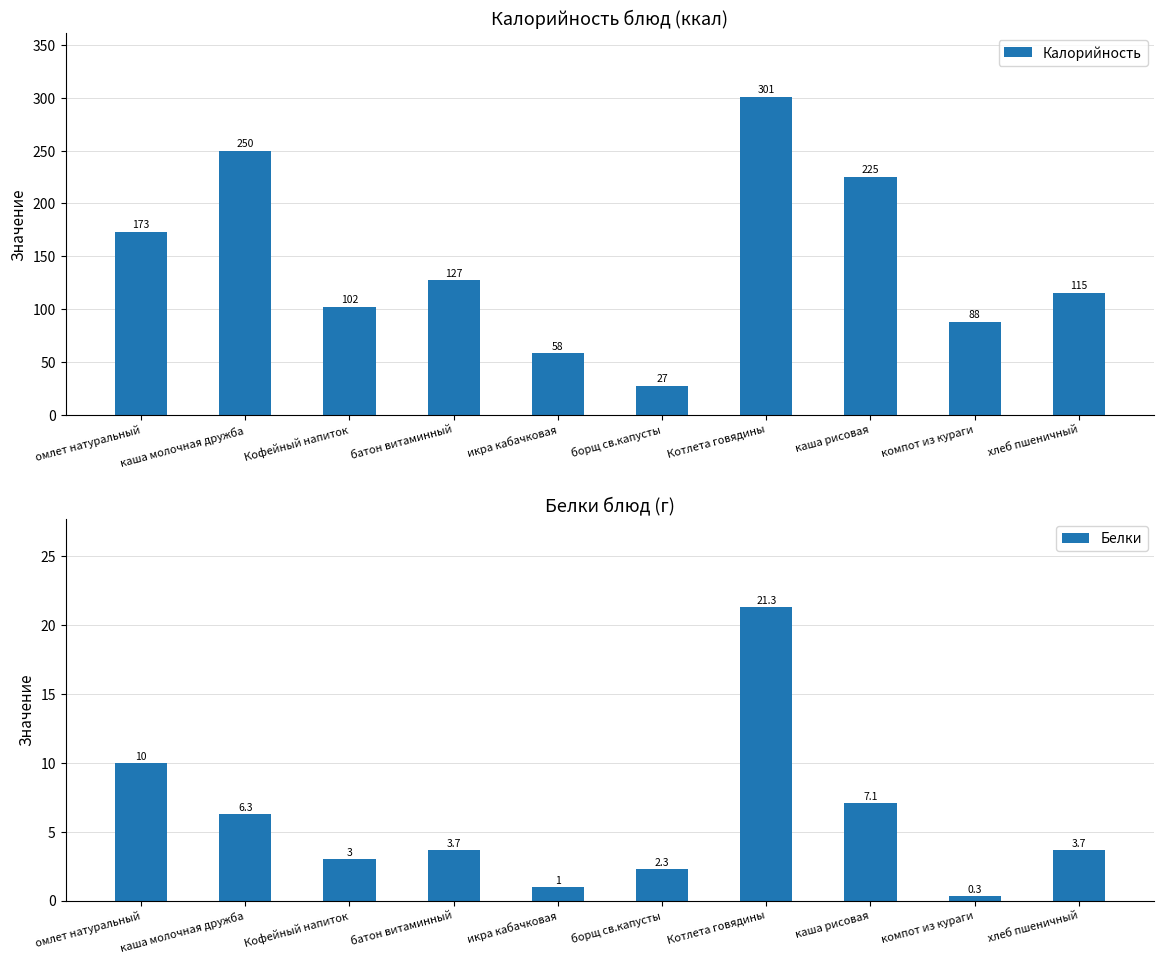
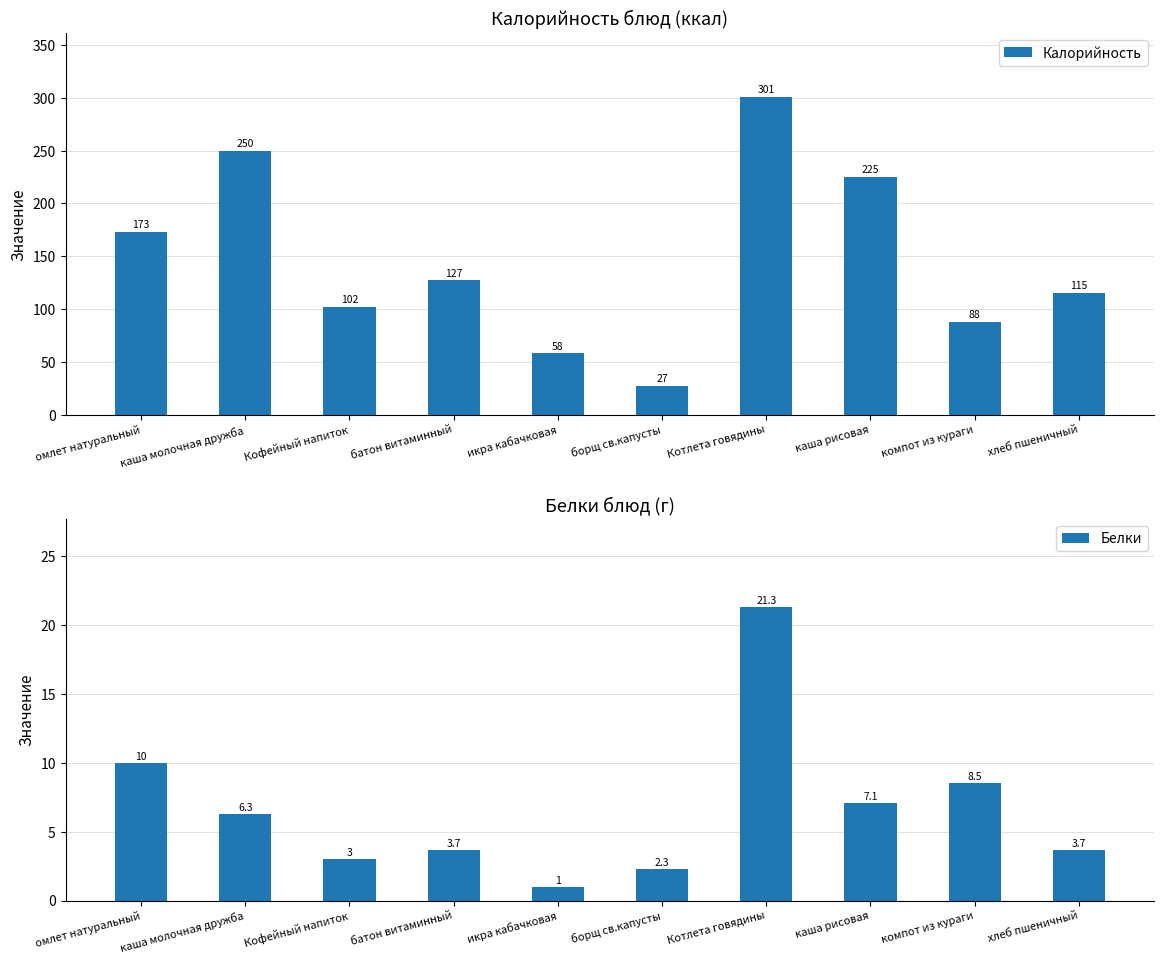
  {
    "Калорийность блюд (ккал)": {
      "омлет натуральный": 173,
      "каша молочная дружба": 250,
      "Кофейный напиток": 102,
      "батон витаминный": 127,
      "икра кабачковая": 58,
      "борщ св.капусты": 27,
      "Котлета говядины": 301,
      "каша рисовая": 225,
      "компот из кураги": 88,
      "хлеб пшеничный": 115
    },
    "Белки блюд (г)": {
      "омлет натуральный": 10,
      "каша молочная дружба": 6.3,
      "Кофейный напиток": 3,
      "батон витаминный": 3.7,
      "икра кабачковая": 1,
      "борщ св.капусты": 2.3,
      "Котлета говядины": 21.3,
      "каша рисовая": 7.1,
-     "компот из кураги": 0.3,
+     "компот из кураги": 8.5,
      "хлеб пшеничный": 3.7
    }
  }
